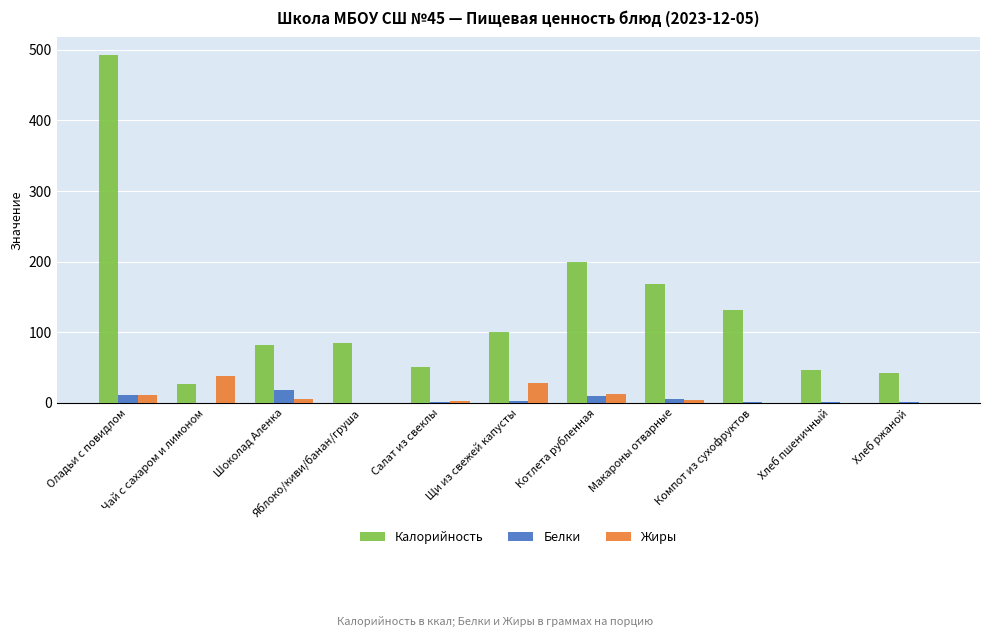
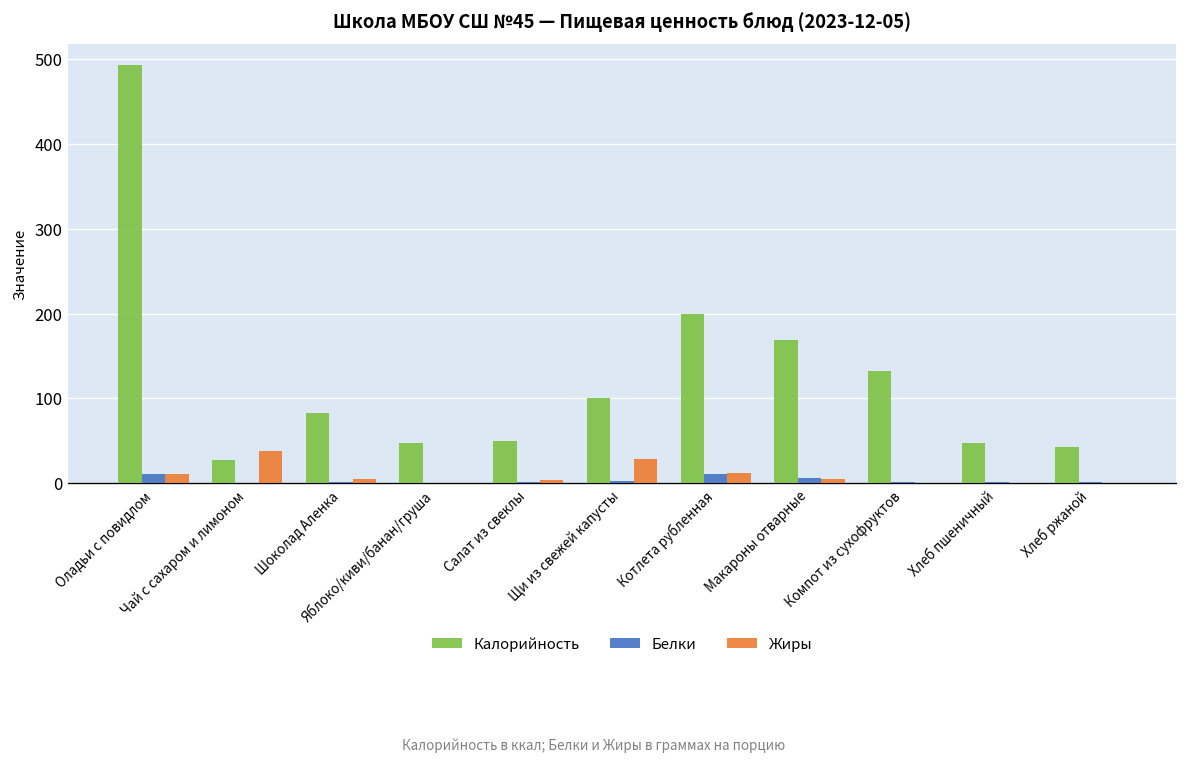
  {
    "Калорийность": {
      "Оладьи с повидлом": 490,
      "Чай с сахаром и лимоном": 30,
      "Шоколад Аленка": 80,
-     "Яблоко/киви/банан/груша": 90,
+     "Яблоко/киви/банан/груша": 50,
      "Салат из свеклы": 50,
      "Щи из свежей капусты": 100,
      "Котлета рубленная": 200,
      "Макароны отварные": 170,
      "Компот из сухофруктов": 130,
      "Хлеб пшеничный": 50,
      "Хлеб ржаной": 40
    },
    "Белки": {
      "Оладьи с повидлом": 10,
-     "Шоколад Аленка": 20,
+     "Шоколад Аленка": 0,
      "Котлета рубленная": 10,
      "Макароны отварные": 10
    },
    "Жиры": {
      "Оладьи с повидлом": 10,
      "Чай с сахаром и лимоном": 40,
      "Шоколад Аленка": 10,
      "Щи из свежей капусты": 30,
      "Котлета рубленная": 10,
      "Макароны отварные": 0
    }
  }
